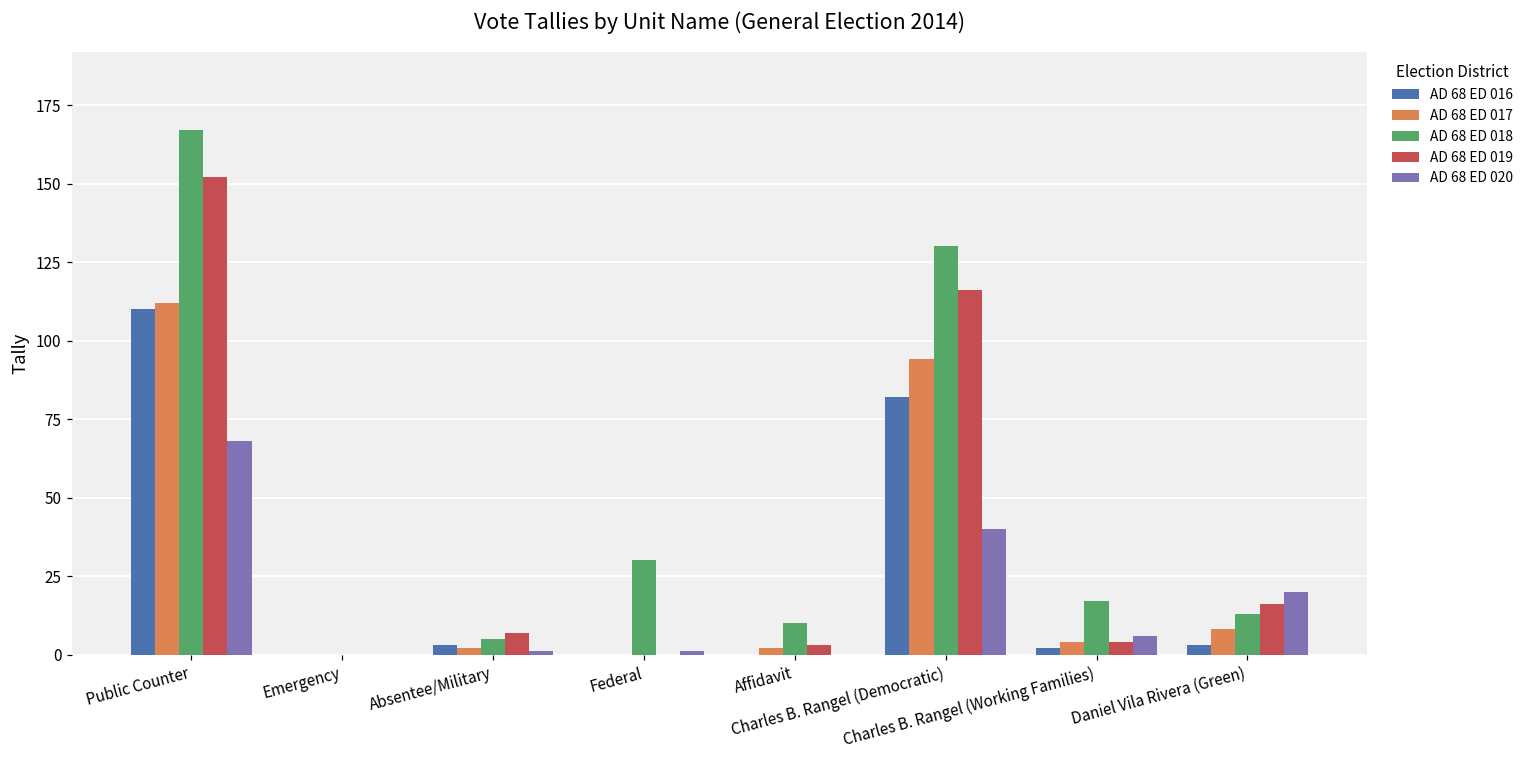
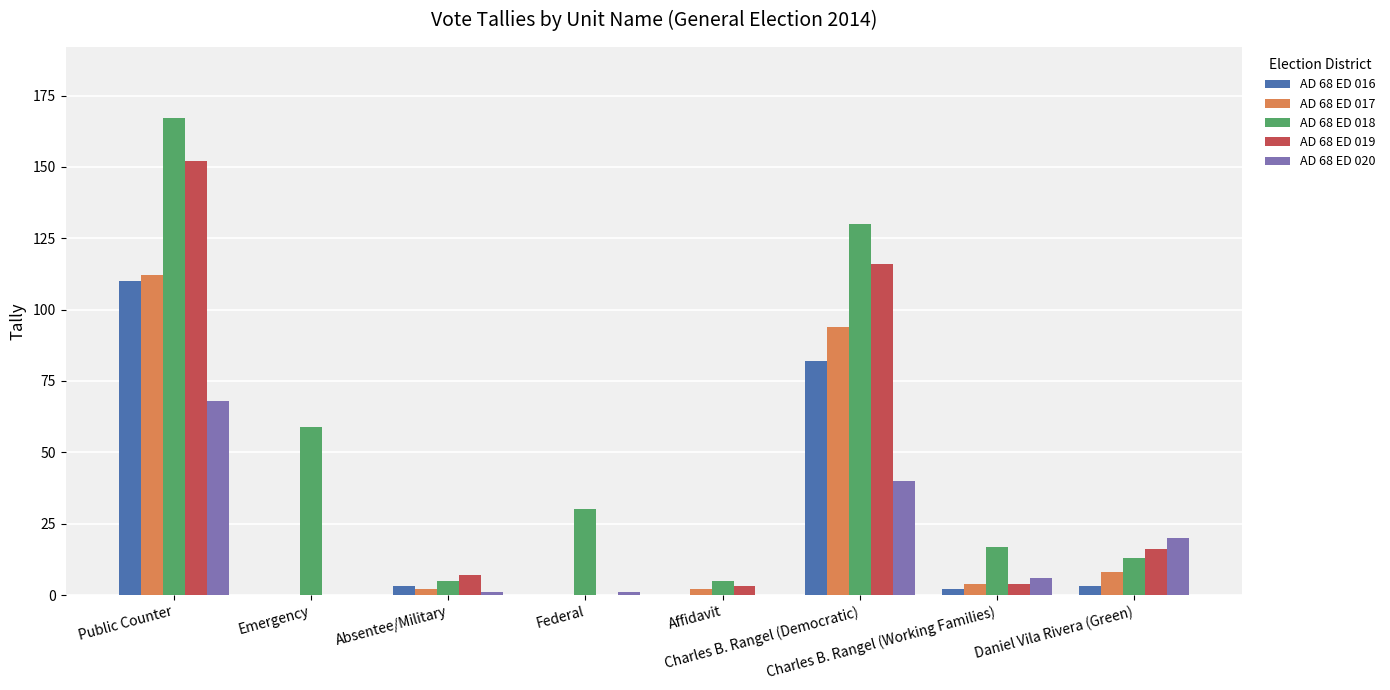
  {
    "AD 68 ED 018": {
      "Public Counter": 167,
-     "Emergency": 0,
+     "Emergency": 59,
      "Absentee/Military": 5,
      "Federal": 30,
-     "Affidavit": 10,
+     "Affidavit": 5,
      "Charles B. Rangel (Democratic)": 130,
      "Charles B. Rangel (Working Families)": 17,
      "Daniel Vila Rivera (Green)": 13
    }
  }
